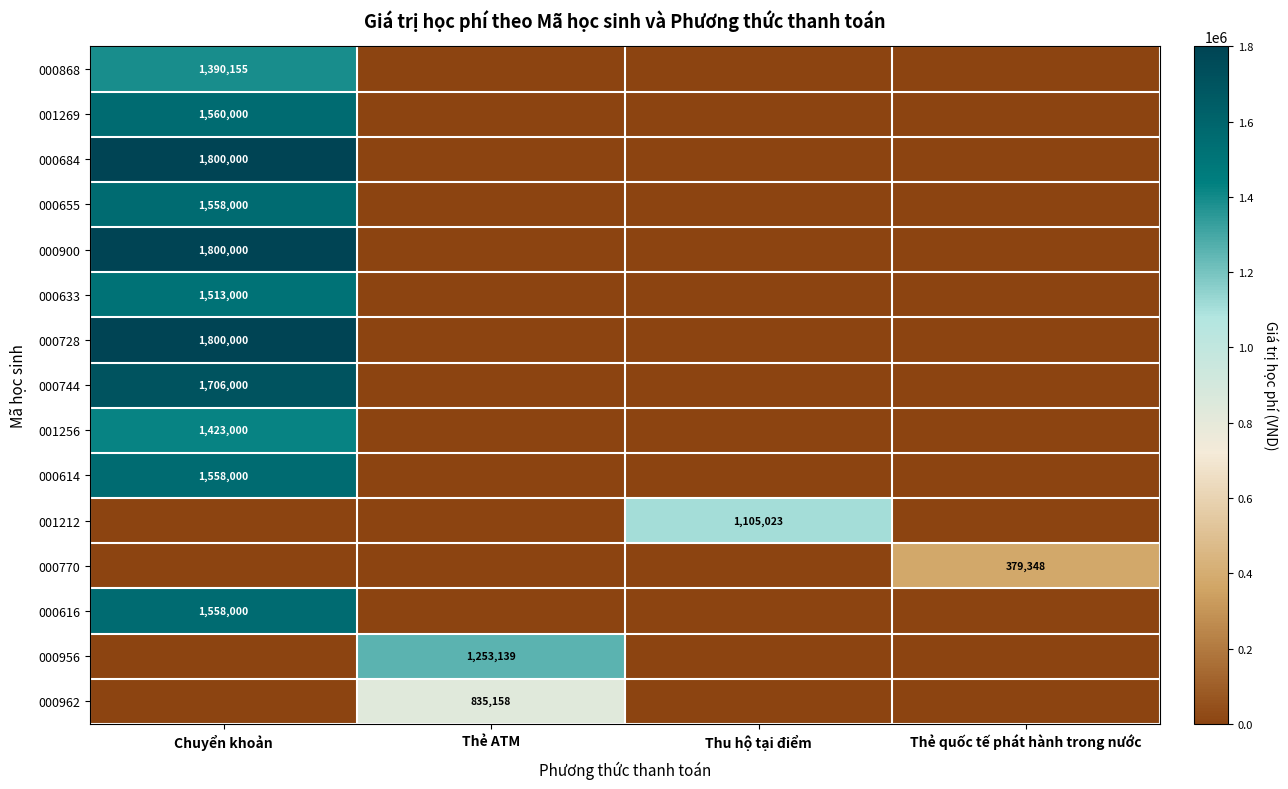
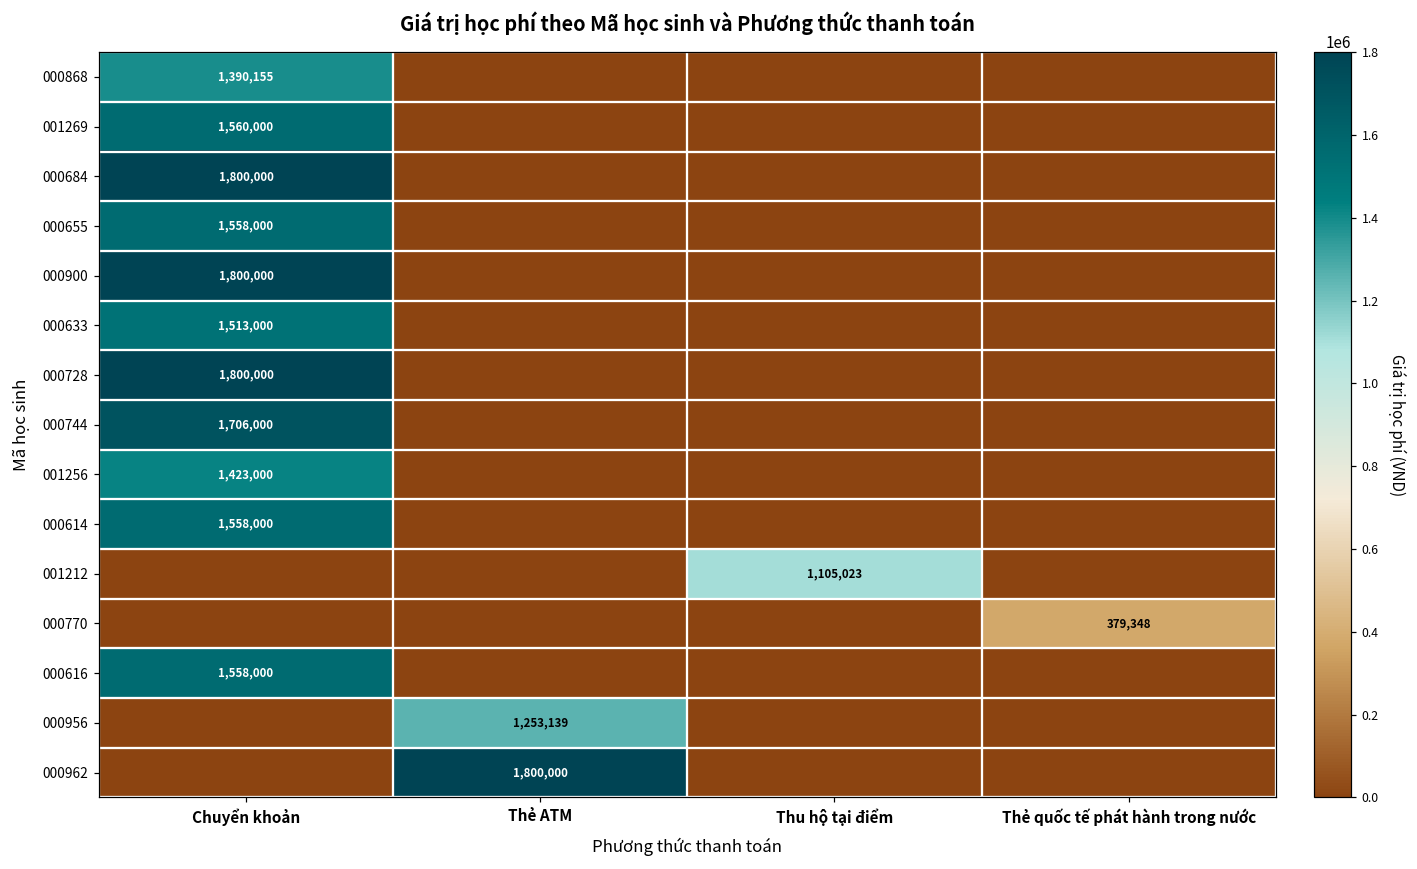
  {
    "000868": {
      "Chuyển khoản": "1,390,155"
    },
    "001269": {
      "Chuyển khoản": "1,560,000"
    },
    "000684": {
      "Chuyển khoản": "1,800,000"
    },
    "000655": {
      "Chuyển khoản": "1,558,000"
    },
    "000900": {
      "Chuyển khoản": "1,800,000"
    },
    "000633": {
      "Chuyển khoản": "1,513,000"
    },
    "000728": {
      "Chuyển khoản": "1,800,000"
    },
    "000744": {
      "Chuyển khoản": "1,706,000"
    },
    "001256": {
      "Chuyển khoản": "1,423,000"
    },
    "000614": {
      "Chuyển khoản": "1,558,000"
    },
    "001212": {
      "Thu hộ tại điểm": "1,105,023"
    },
    "000770": {
      "Thẻ quốc tế phát hành trong nước": "379,348"
    },
    "000616": {
      "Chuyển khoản": "1,558,000"
    },
    "000956": {
      "Thẻ ATM": "1,253,139"
    },
    "000962": {
-     "Thẻ ATM": "835,158"
+     "Thẻ ATM": "1,800,000"
    }
  }
